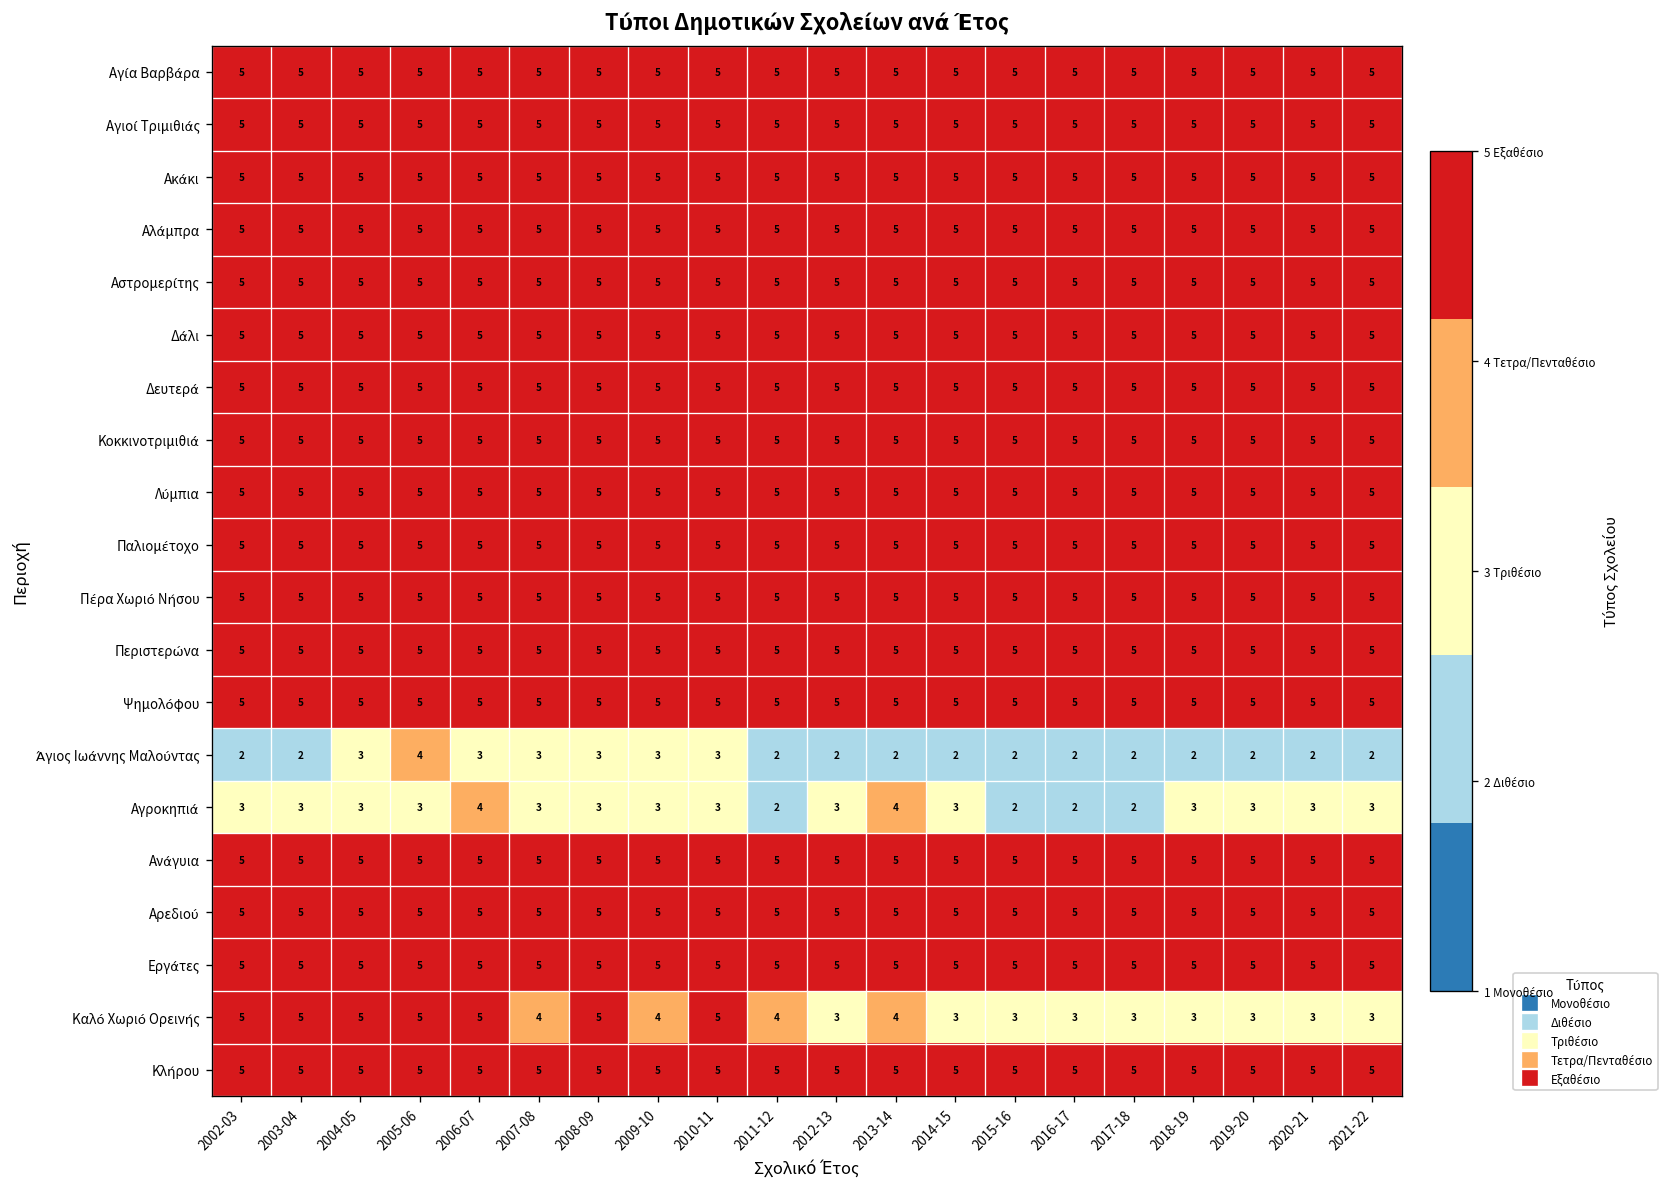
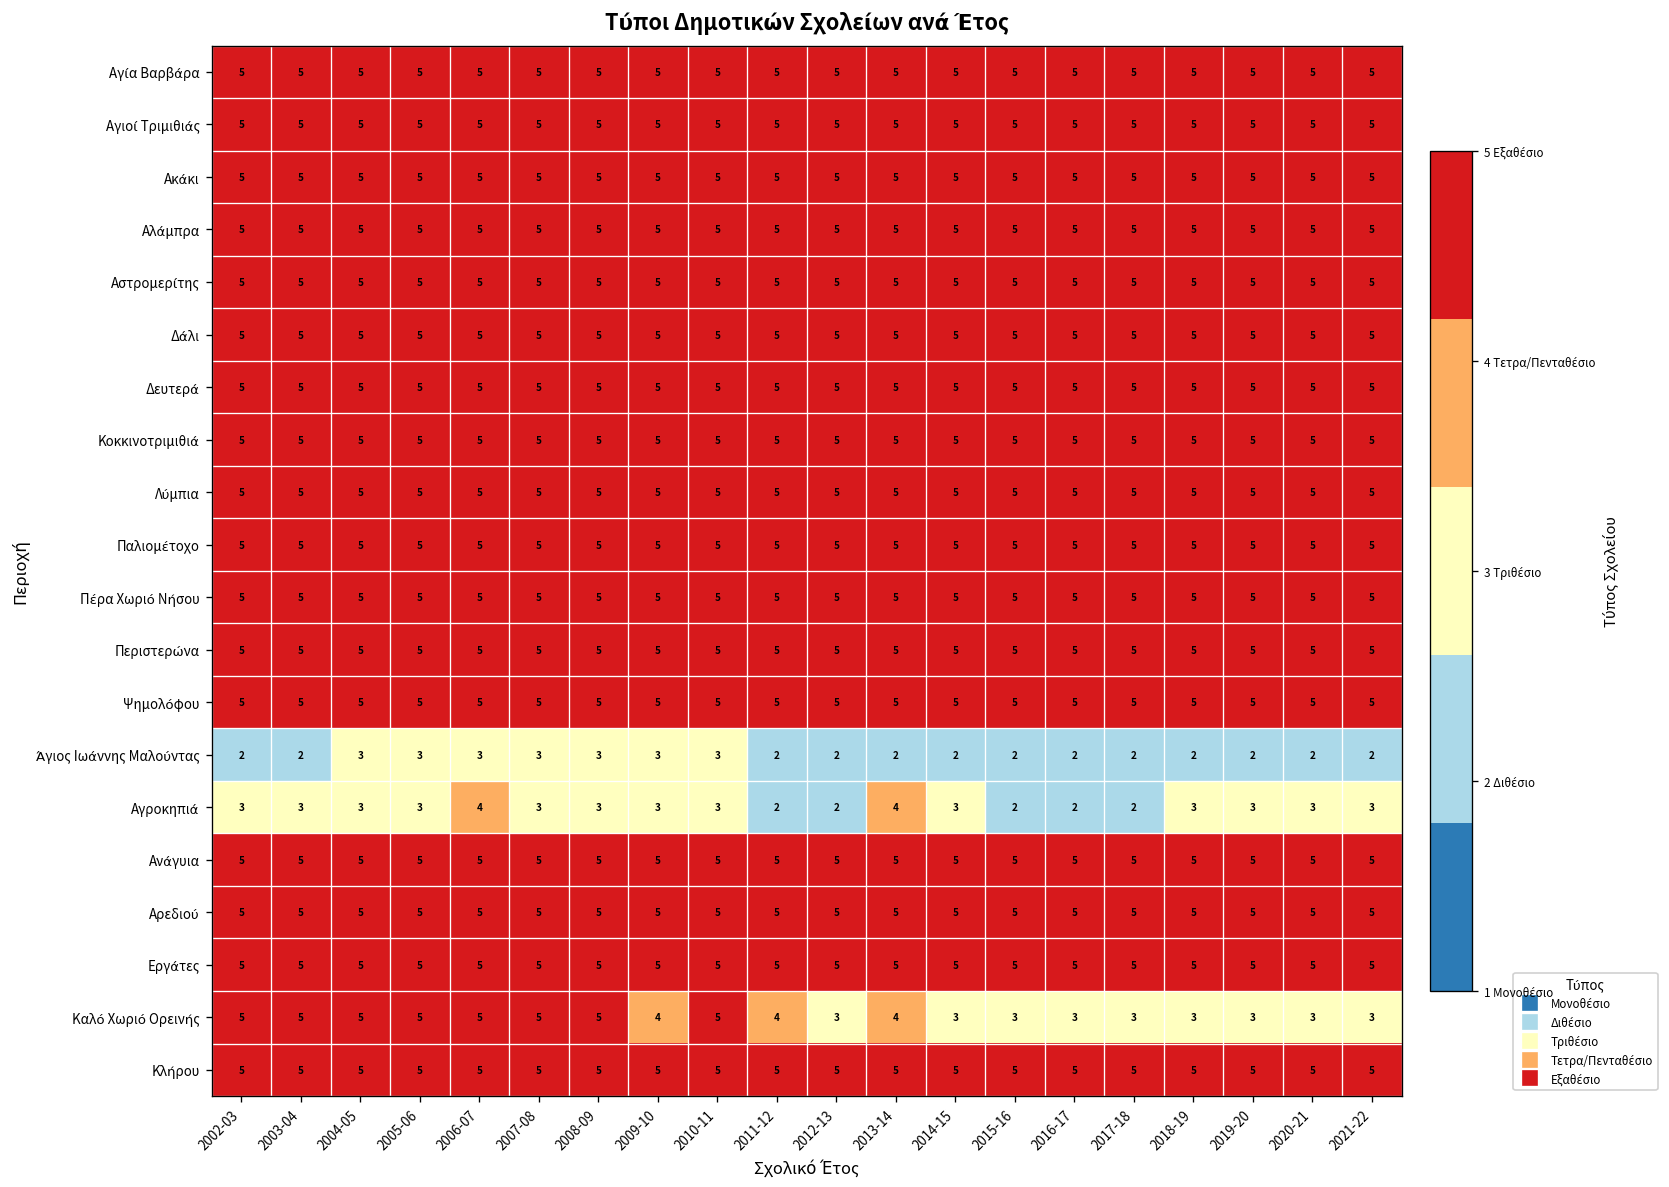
  {
    "Άγιος Ιωάννης Μαλούντας": {
      "2002-03": 2,
      "2003-04": 2,
      "2004-05": 3,
-     "2005-06": 4,
+     "2005-06": 3,
      "2006-07": 3,
      "2007-08": 3,
      "2008-09": 3,
      "2009-10": 3,
      "2010-11": 3,
      "2011-12": 2,
      "2012-13": 2,
      "2013-14": 2,
      "2014-15": 2,
      "2015-16": 2,
      "2016-17": 2,
      "2017-18": 2,
      "2018-19": 2,
      "2019-20": 2,
      "2020-21": 2,
      "2021-22": 2
    },
    "Αγροκηπιά": {
      "2002-03": 3,
      "2003-04": 3,
      "2004-05": 3,
      "2005-06": 3,
      "2006-07": 4,
      "2007-08": 3,
      "2008-09": 3,
      "2009-10": 3,
      "2010-11": 3,
      "2011-12": 2,
-     "2012-13": 3,
+     "2012-13": 2,
      "2013-14": 4,
      "2014-15": 3,
      "2015-16": 2,
      "2016-17": 2,
      "2017-18": 2,
      "2018-19": 3,
      "2019-20": 3,
      "2020-21": 3,
      "2021-22": 3
    },
    "Καλό Χωριό Ορεινής": {
      "2002-03": 5,
      "2003-04": 5,
      "2004-05": 5,
      "2005-06": 5,
      "2006-07": 5,
-     "2007-08": 4,
+     "2007-08": 5,
      "2008-09": 5,
      "2009-10": 4,
      "2010-11": 5,
      "2011-12": 4,
      "2012-13": 3,
      "2013-14": 4,
      "2014-15": 3,
      "2015-16": 3,
      "2016-17": 3,
      "2017-18": 3,
      "2018-19": 3,
      "2019-20": 3,
      "2020-21": 3,
      "2021-22": 3
    }
  }
